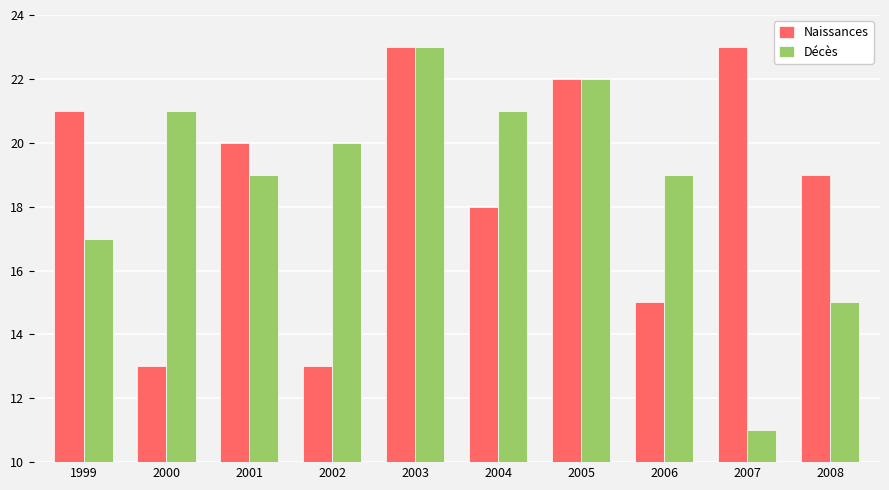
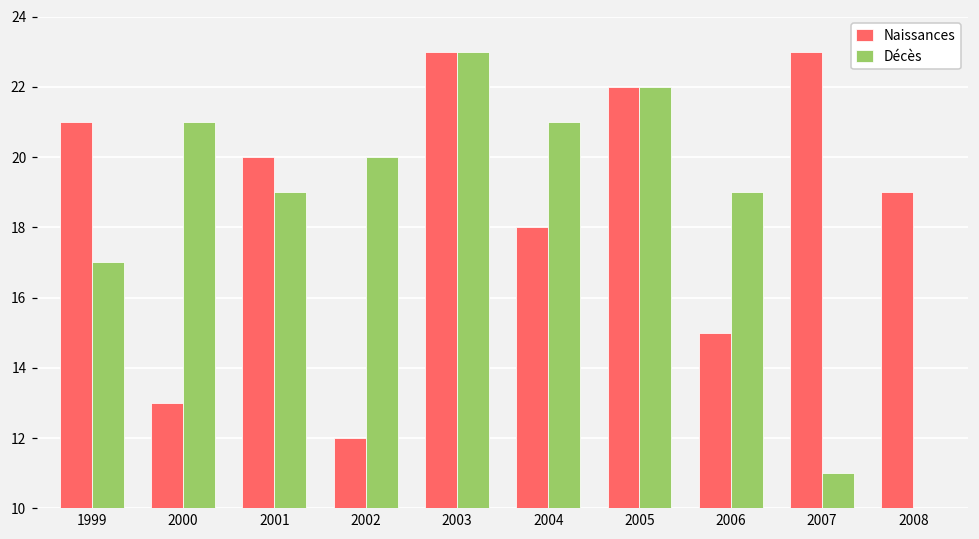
  {
    "Naissances": {
      "1999": 21,
      "2000": 13,
      "2001": 20,
-     "2002": 13,
+     "2002": 12,
      "2003": 23,
      "2004": 18,
      "2005": 22,
      "2006": 15,
      "2007": 23,
      "2008": 19
    },
    "Décès": {
      "1999": 17,
      "2000": 21,
      "2001": 19,
      "2002": 20,
      "2003": 23,
      "2004": 21,
      "2005": 22,
      "2006": 19,
      "2007": 11,
-     "2008": 15
+     "2008": 10
    }
  }
